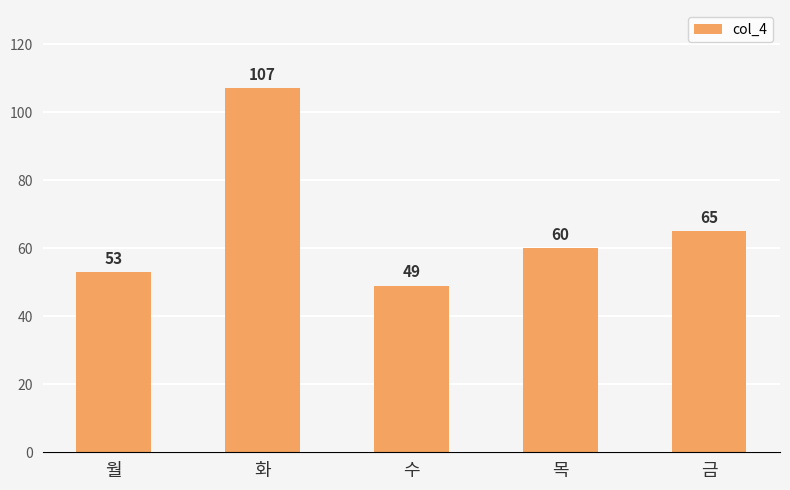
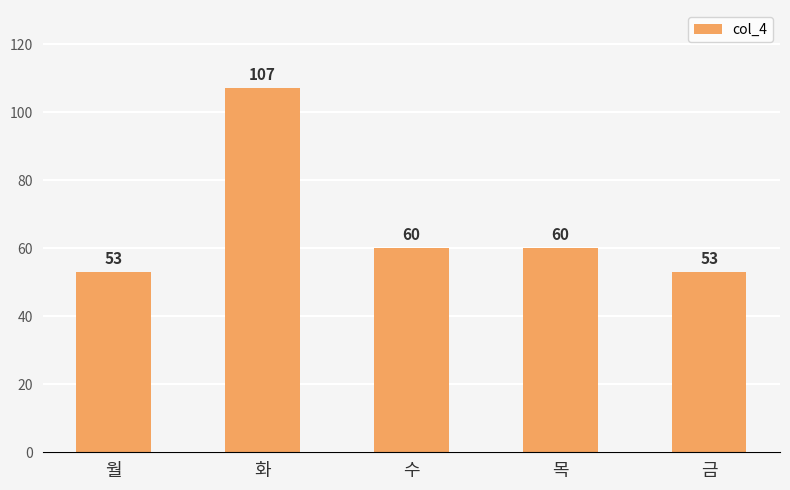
  {
    "월": 53,
    "화": 107,
-   "수": 49,
+   "수": 60,
    "목": 60,
-   "금": 65
+   "금": 53
  }
